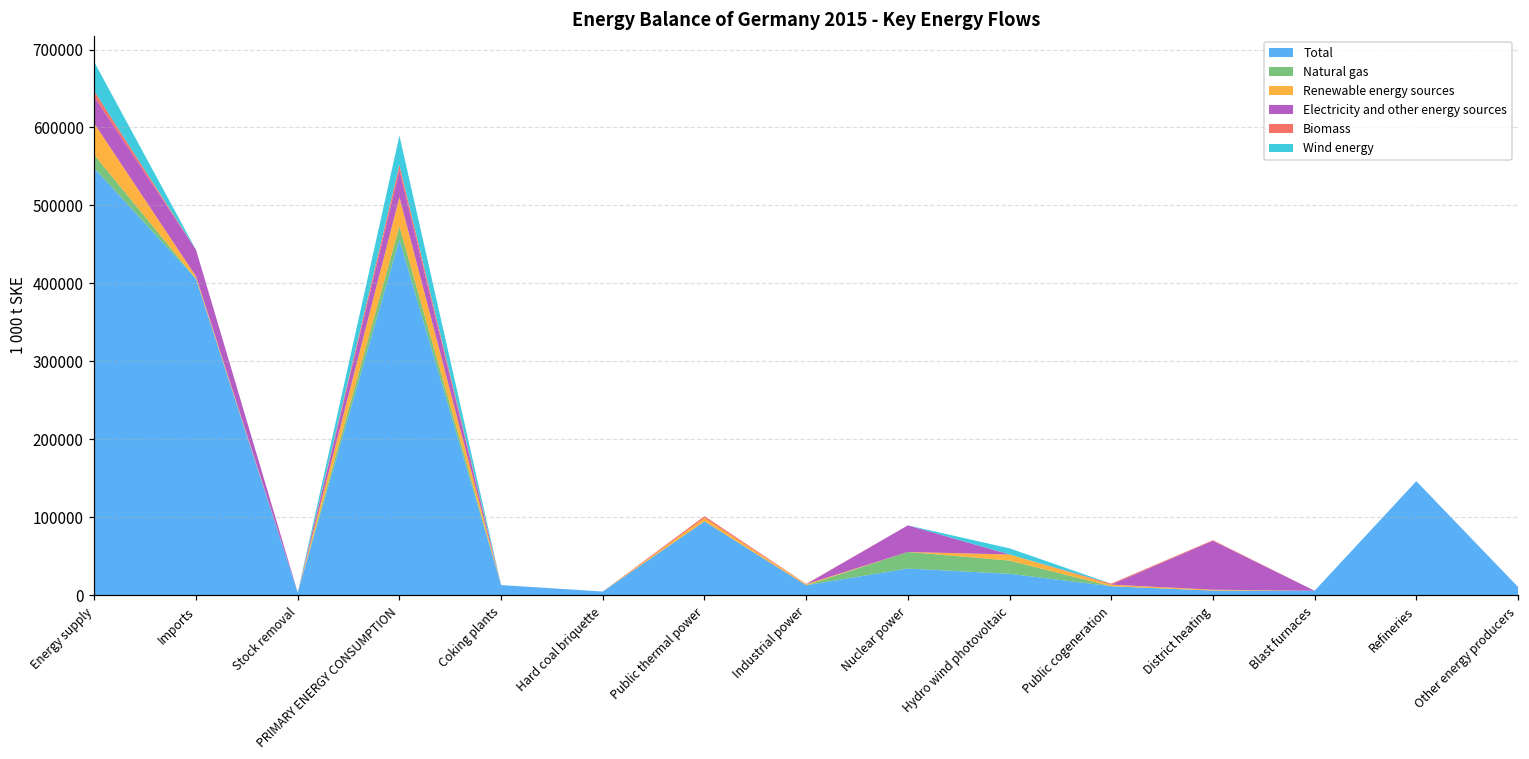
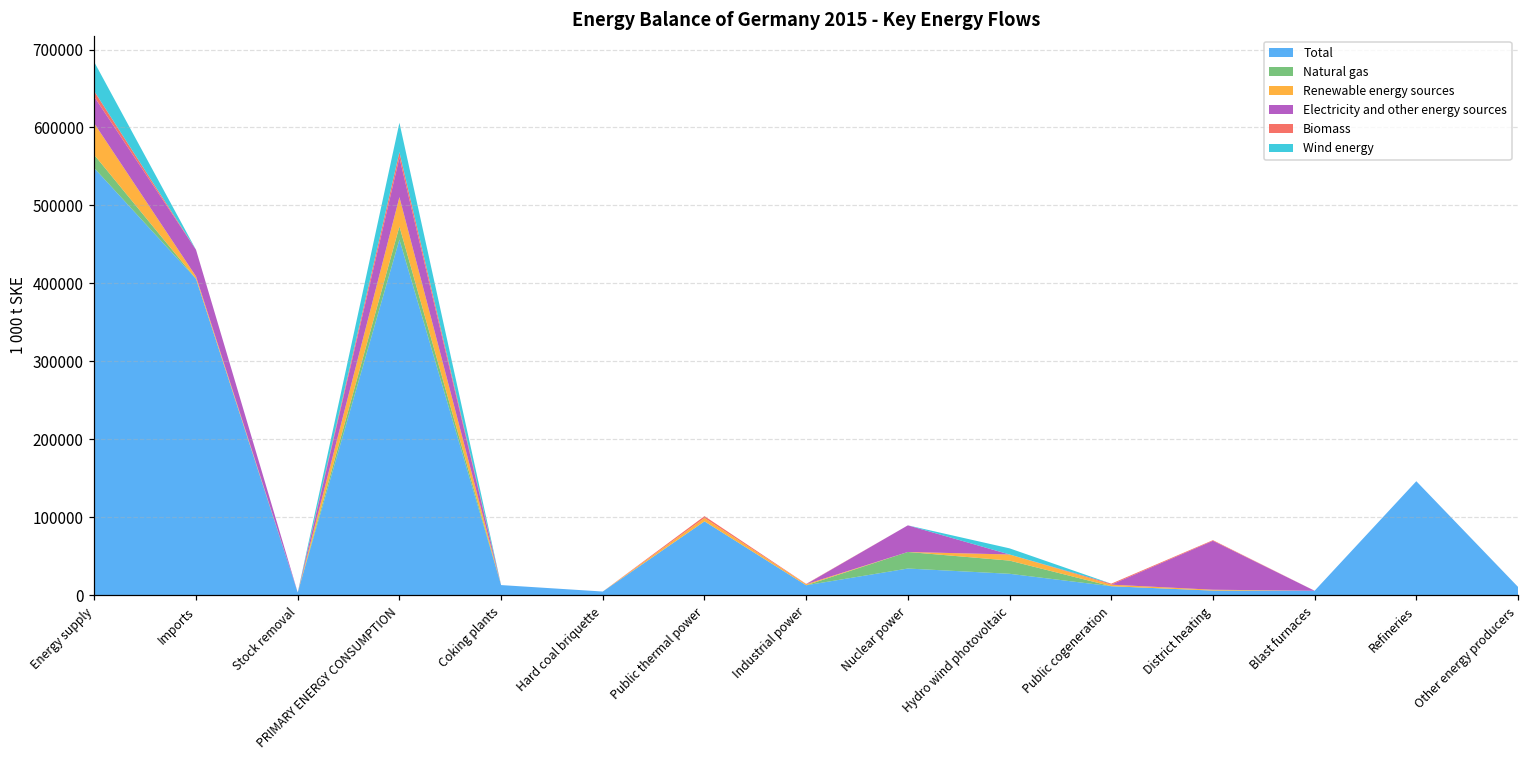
  {
    "Natural gas": {
      "Energy supply": 20000,
      "PRIMARY ENERGY CONSUMPTION": 20000,
      "Hydro wind photovoltaic": 20000
    },
    "Renewable energy sources": {
      "Energy supply": 40000,
      "PRIMARY ENERGY CONSUMPTION": 40000
    },
    "Electricity and other energy sources": {
      "Energy supply": 30000,
-     "PRIMARY ENERGY CONSUMPTION": 30000
+     "PRIMARY ENERGY CONSUMPTION": 50000
    },
    "Biomass": {
      "Energy supply": 10000,
      "PRIMARY ENERGY CONSUMPTION": 10000
    }
  }
